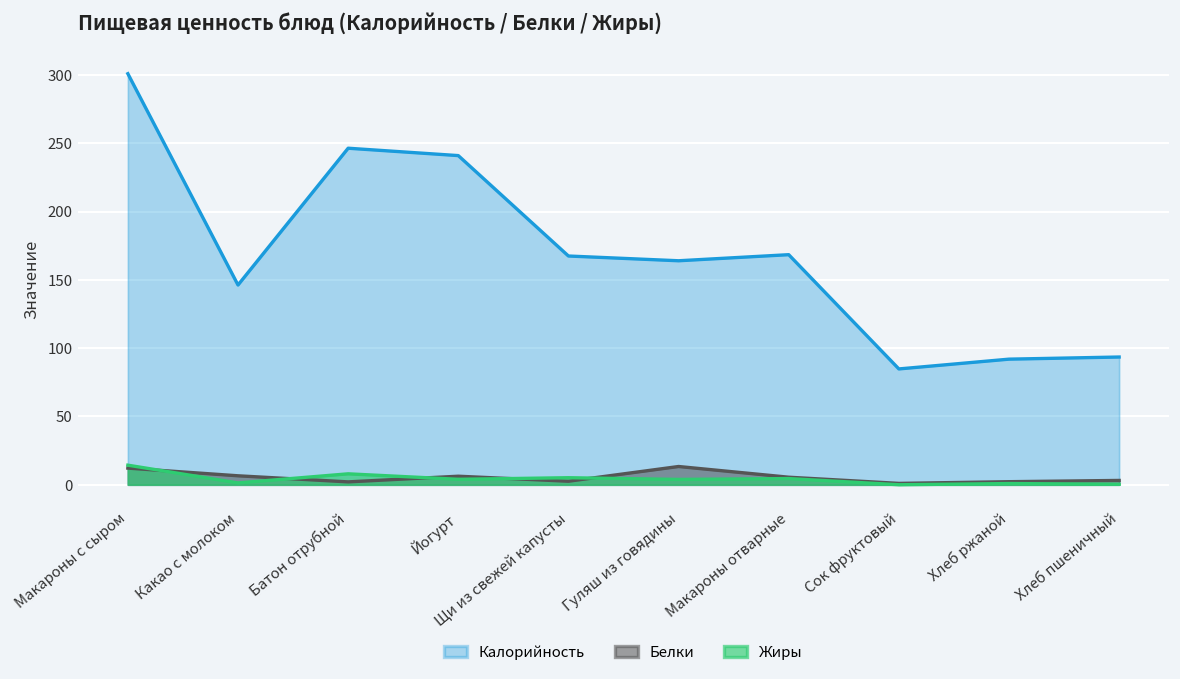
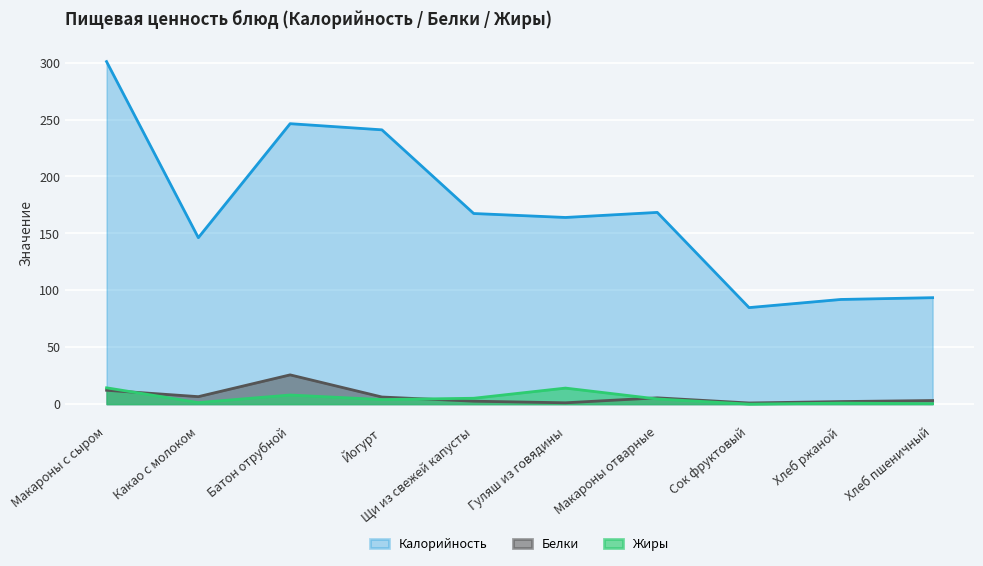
  {
    "Калорийность": {
      "Макароны с сыром": 301,
      "Какао с молоком": 146,
      "Батон отрубной": 246,
      "Йогурт": 241,
      "Щи из свежей капусты": 167,
      "Гуляш из говядины": 164,
      "Макароны отварные": 168,
      "Сок фруктовый": 85,
      "Хлеб ржаной": 92,
      "Хлеб пшеничный": 94
    },
    "Белки": {
      "Какао с молоком": 7,
-     "Батон отрубной": 2,
+     "Батон отрубной": 26,
      "Йогурт": 6,
      "Щи из свежей капусты": 3,
-     "Гуляш из говядины": 13,
+     "Гуляш из говядины": 1,
      "Хлеб пшеничный": 3
    },
    "Жиры": {
      "Какао с молоком": 1,
      "Батон отрубной": 8,
      "Йогурт": 4,
      "Щи из свежей капусты": 5,
-     "Гуляш из говядины": 4,
+     "Гуляш из говядины": 14,
      "Хлеб пшеничный": 0
    }
  }
